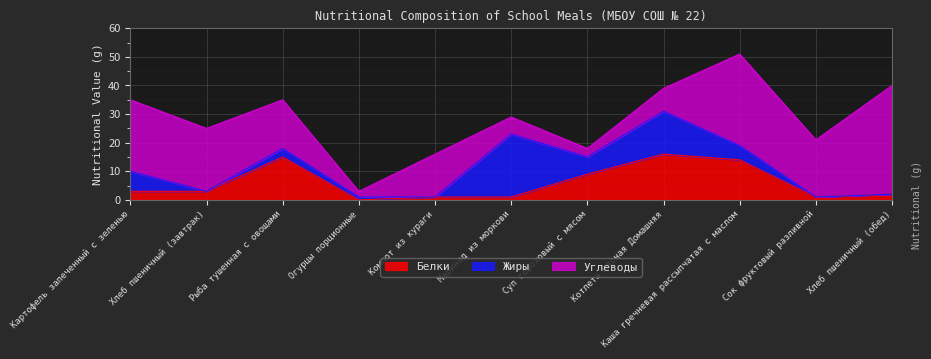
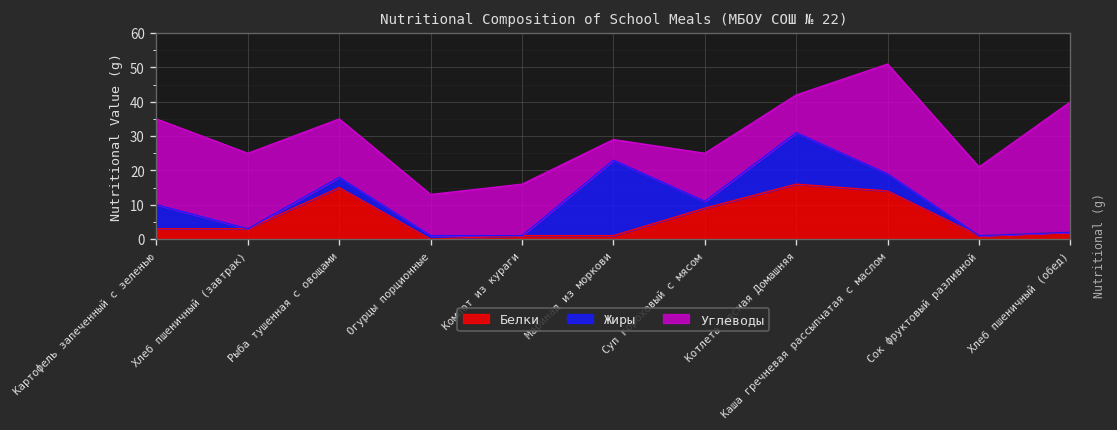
  {
    "Белки": {
      "Картофель запеченный с зеленью": 3,
      "Рыба тушенная с овощами": 15,
      "Огурцы порционные": 0,
      "Маринад из моркови": 1,
      "Суп гороховый с мясом": 9,
      "Котлета мясная Домашняя": 16,
      "Каша гречневая рассыпчатая с маслом": 14
    },
    "Жиры": {
      "Картофель запеченный с зеленью": 7,
      "Рыба тушенная с овощами": 3,
      "Огурцы порционные": 1,
      "Маринад из моркови": 22,
-     "Суп гороховый с мясом": 6,
+     "Суп гороховый с мясом": 2,
      "Котлета мясная Домашняя": 15,
      "Каша гречневая рассыпчатая с маслом": 5
    },
    "Углеводы": {
      "Картофель запеченный с зеленью": 25,
      "Хлеб пшеничный (завтрак)": 22,
      "Рыба тушенная с овощами": 17,
-     "Огурцы порционные": 2,
+     "Огурцы порционные": 12,
      "Компот из кураги": 15,
      "Маринад из моркови": 6,
-     "Суп гороховый с мясом": 3,
-     "Котлета мясная Домашняя": 8,
+     "Суп гороховый с мясом": 14,
+     "Котлета мясная Домашняя": 11,
      "Каша гречневая рассыпчатая с маслом": 32,
      "Сок фруктовый разливной": 20,
      "Хлеб пшеничный (обед)": 38
    }
  }
